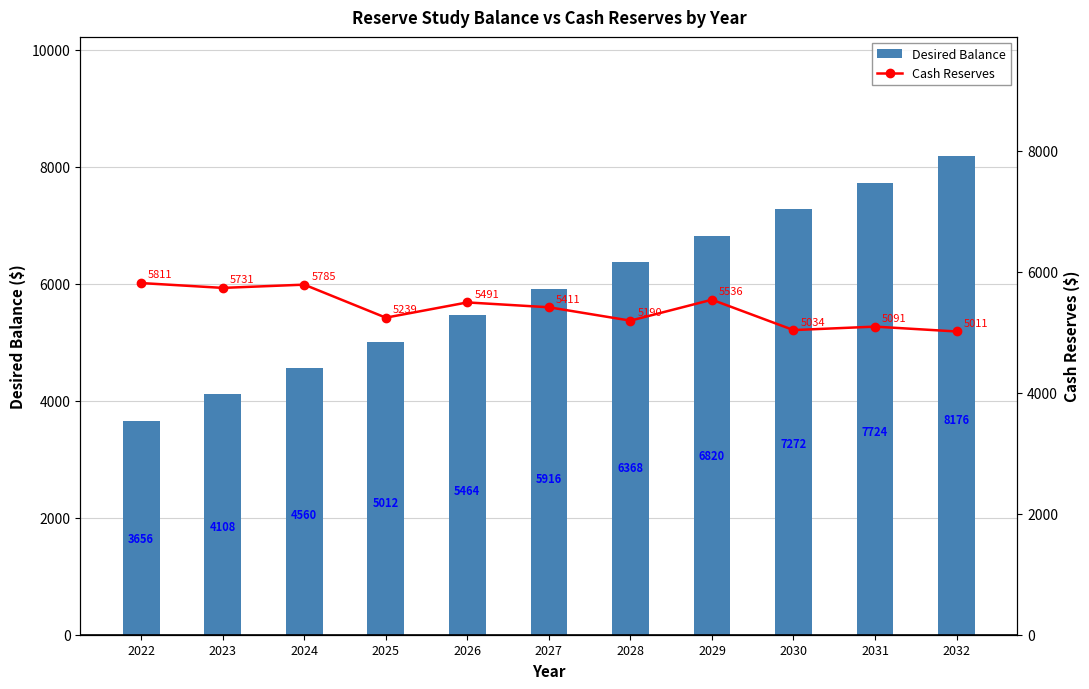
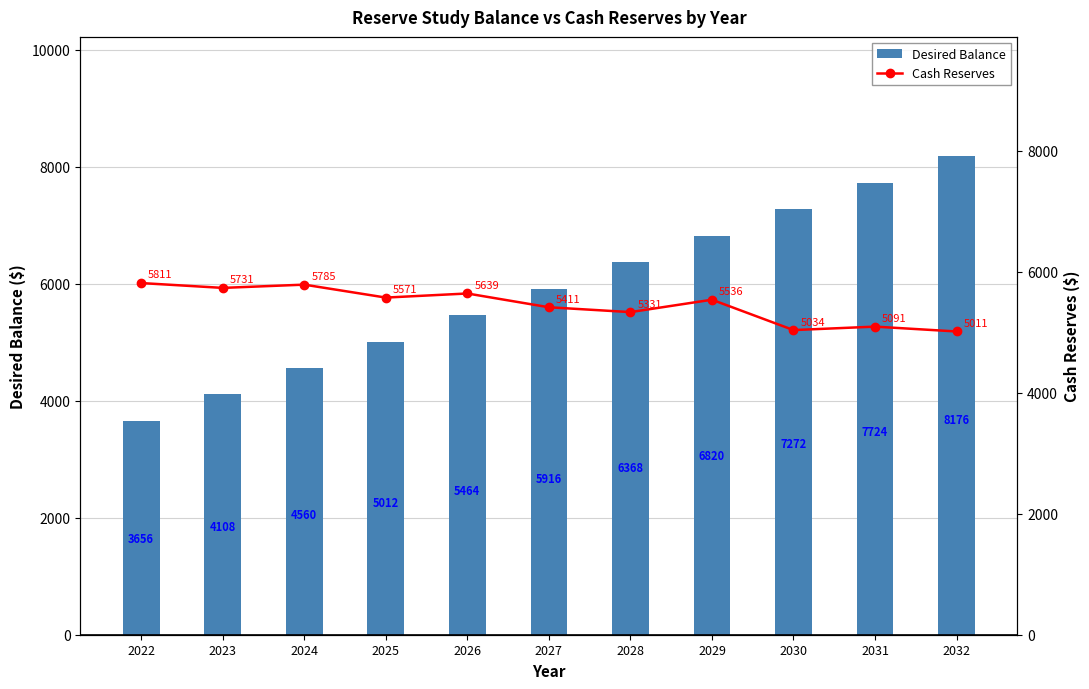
  {
    "Desired Balance": {
      "2022": 3656,
      "2023": 4108,
      "2024": 4560,
      "2025": 5012,
      "2026": 5464,
      "2027": 5916,
      "2028": 6368,
      "2029": 6820,
      "2030": 7272,
      "2031": 7724,
      "2032": 8176
    },
    "Cash Reserves": {
      "2022": 5811,
      "2023": 5731,
      "2024": 5785,
-     "2025": 5239,
-     "2026": 5491,
+     "2025": 5571,
+     "2026": 5639,
      "2027": 5411,
-     "2028": 5190,
+     "2028": 5331,
      "2029": 5536,
      "2030": 5034,
      "2031": 5091,
      "2032": 5011
    }
  }
